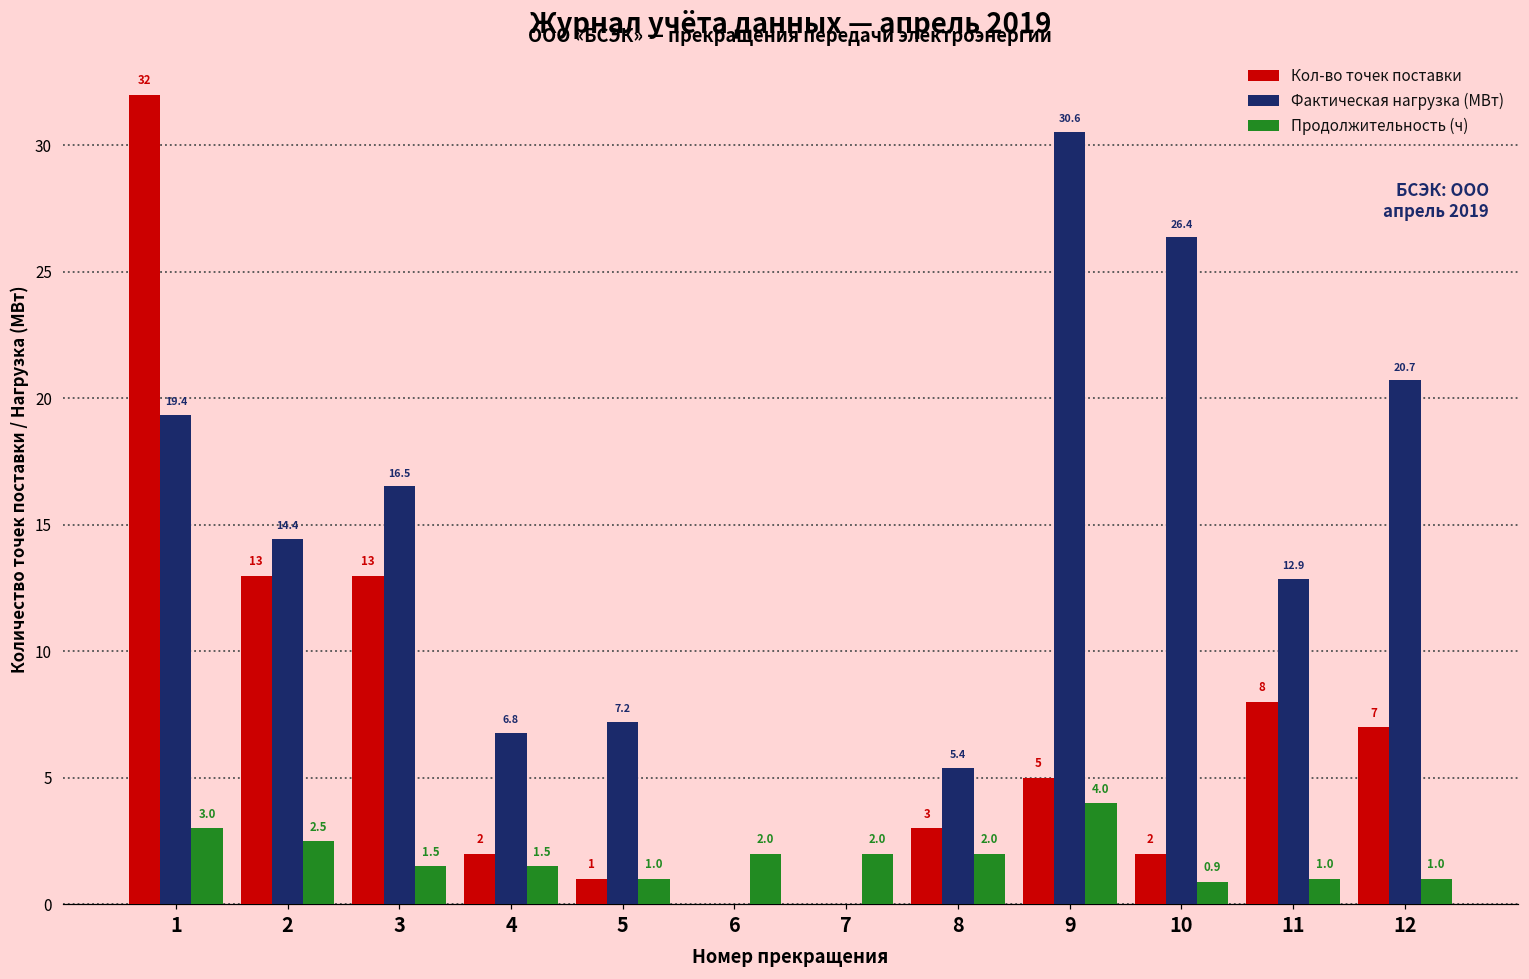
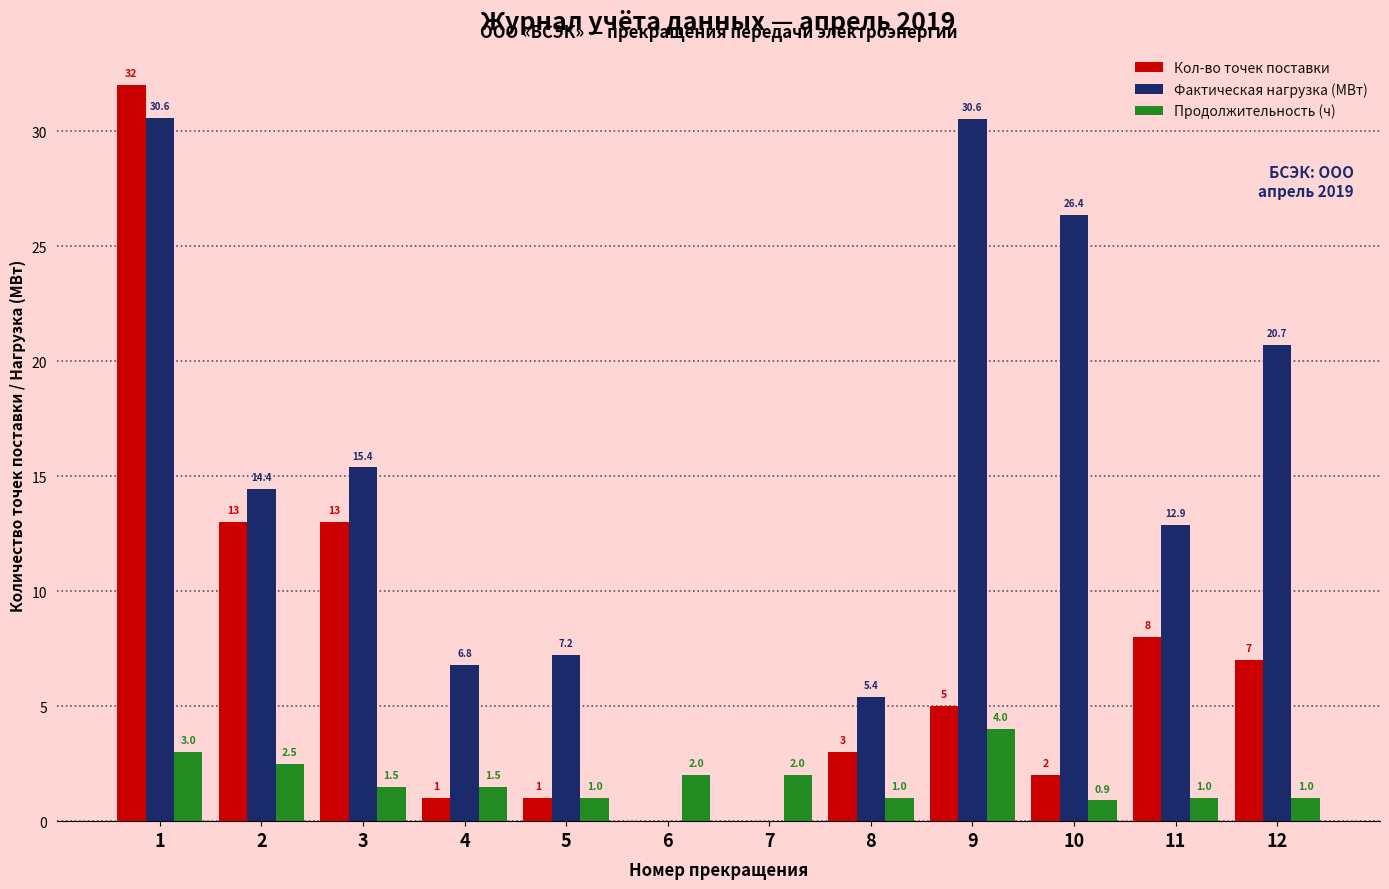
  {
    "Кол-во точек поставки": {
      "1": 32,
      "2": 13,
      "3": 13,
-     "4": 2,
+     "4": 1,
      "5": 1,
      "8": 3,
      "9": 5,
      "10": 2,
      "11": 8,
      "12": 7
    },
    "Фактическая нагрузка (МВт)": {
-     "1": 19.4,
+     "1": 30.6,
      "2": 14.4,
-     "3": 16.5,
+     "3": 15.4,
      "4": 6.8,
      "5": 7.2,
      "8": 5.4,
      "9": 30.6,
      "10": 26.4,
      "11": 12.9,
      "12": 20.7
    },
    "Продолжительность (ч)": {
      "1": 3.0,
      "2": 2.5,
      "3": 1.5,
      "4": 1.5,
      "5": 1.0,
      "6": 2.0,
      "7": 2.0,
-     "8": 2.0,
+     "8": 1.0,
      "9": 4.0,
      "10": 0.9,
      "11": 1.0,
      "12": 1.0
    }
  }
